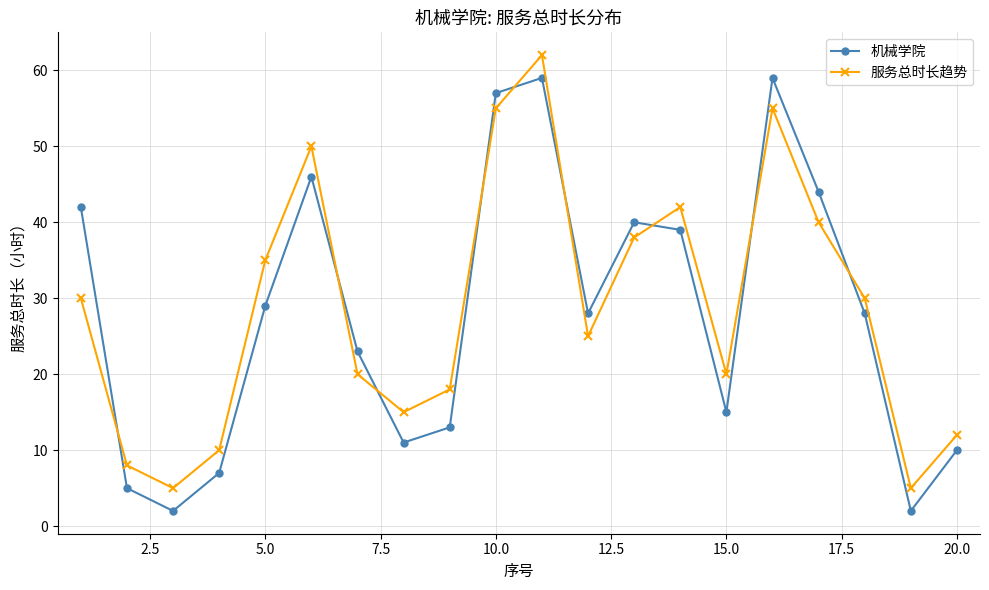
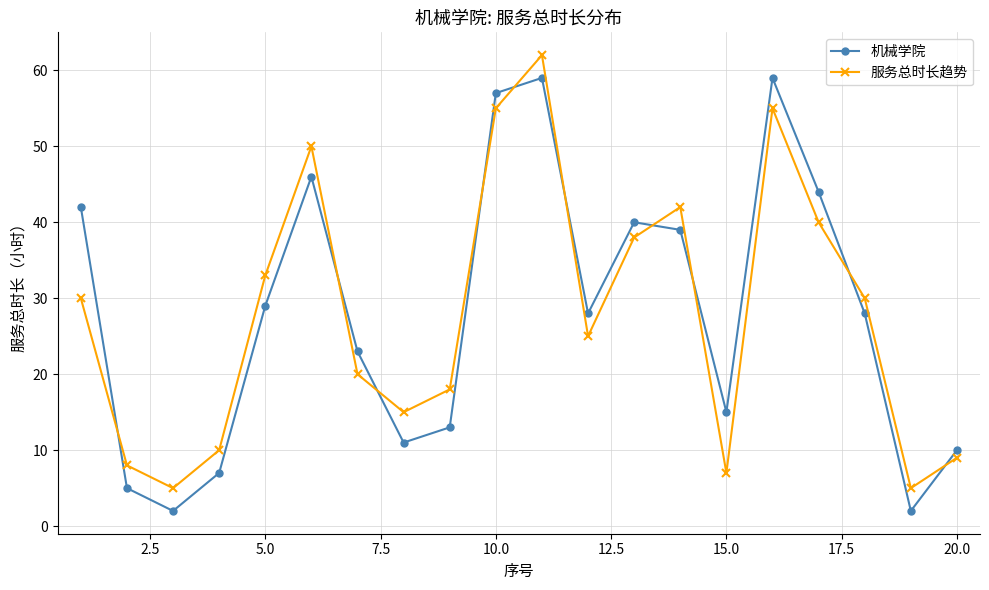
  {
    "机械学院": {
      "5.0": 29,
      "10.0": 57,
      "15.0": 15,
      "20.0": 10
    },
    "服务总时长趋势": {
-     "5.0": 35,
+     "5.0": 33,
      "10.0": 55,
-     "15.0": 20,
-     "20.0": 12
+     "15.0": 7,
+     "20.0": 9
    }
  }
